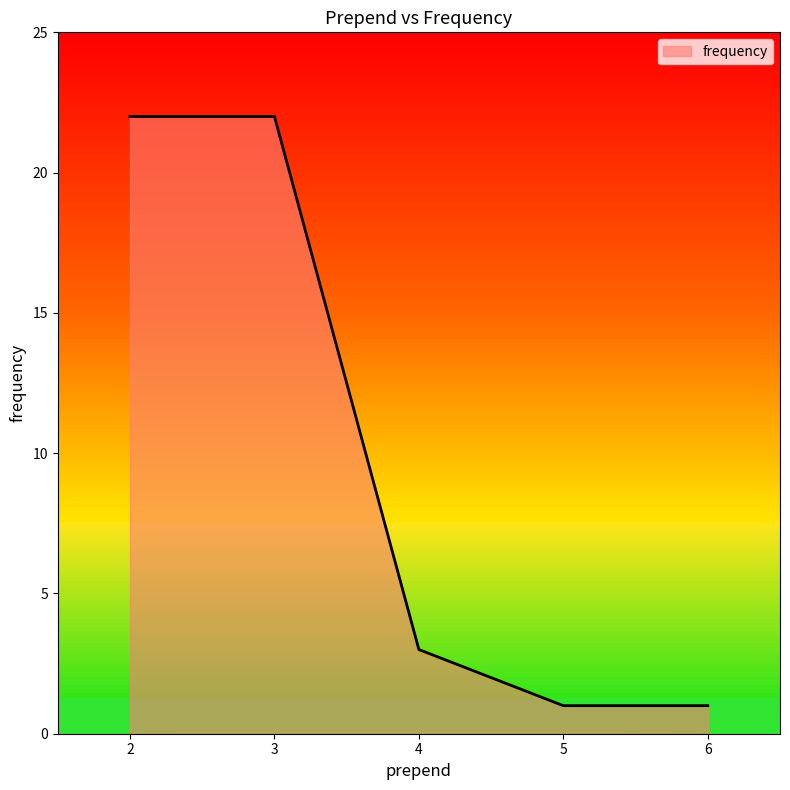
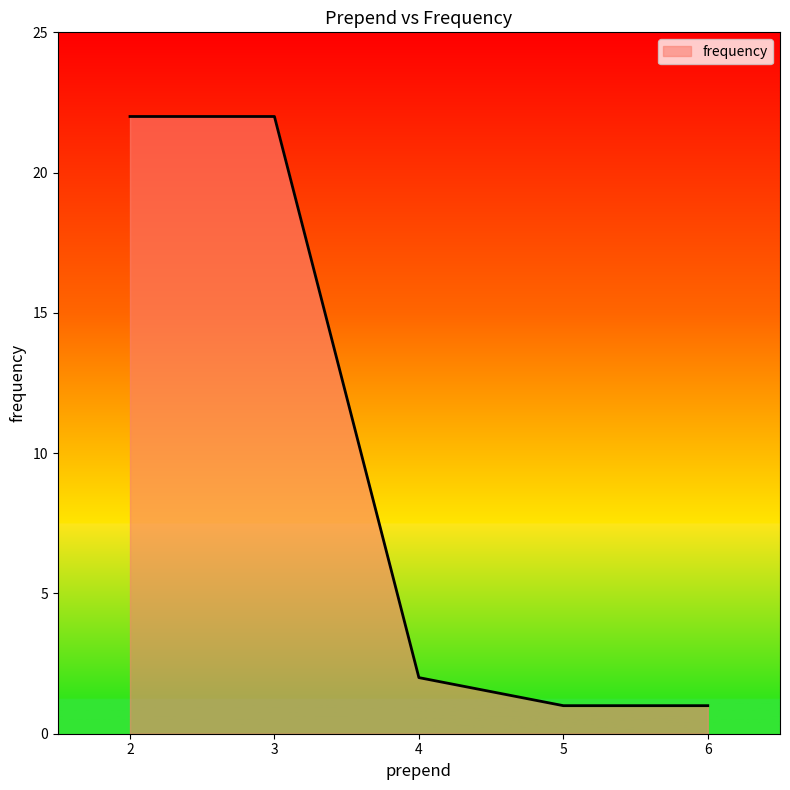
  {
    "2": 22,
    "3": 22,
-   "4": 3,
+   "4": 2,
    "5": 1,
    "6": 1
  }
